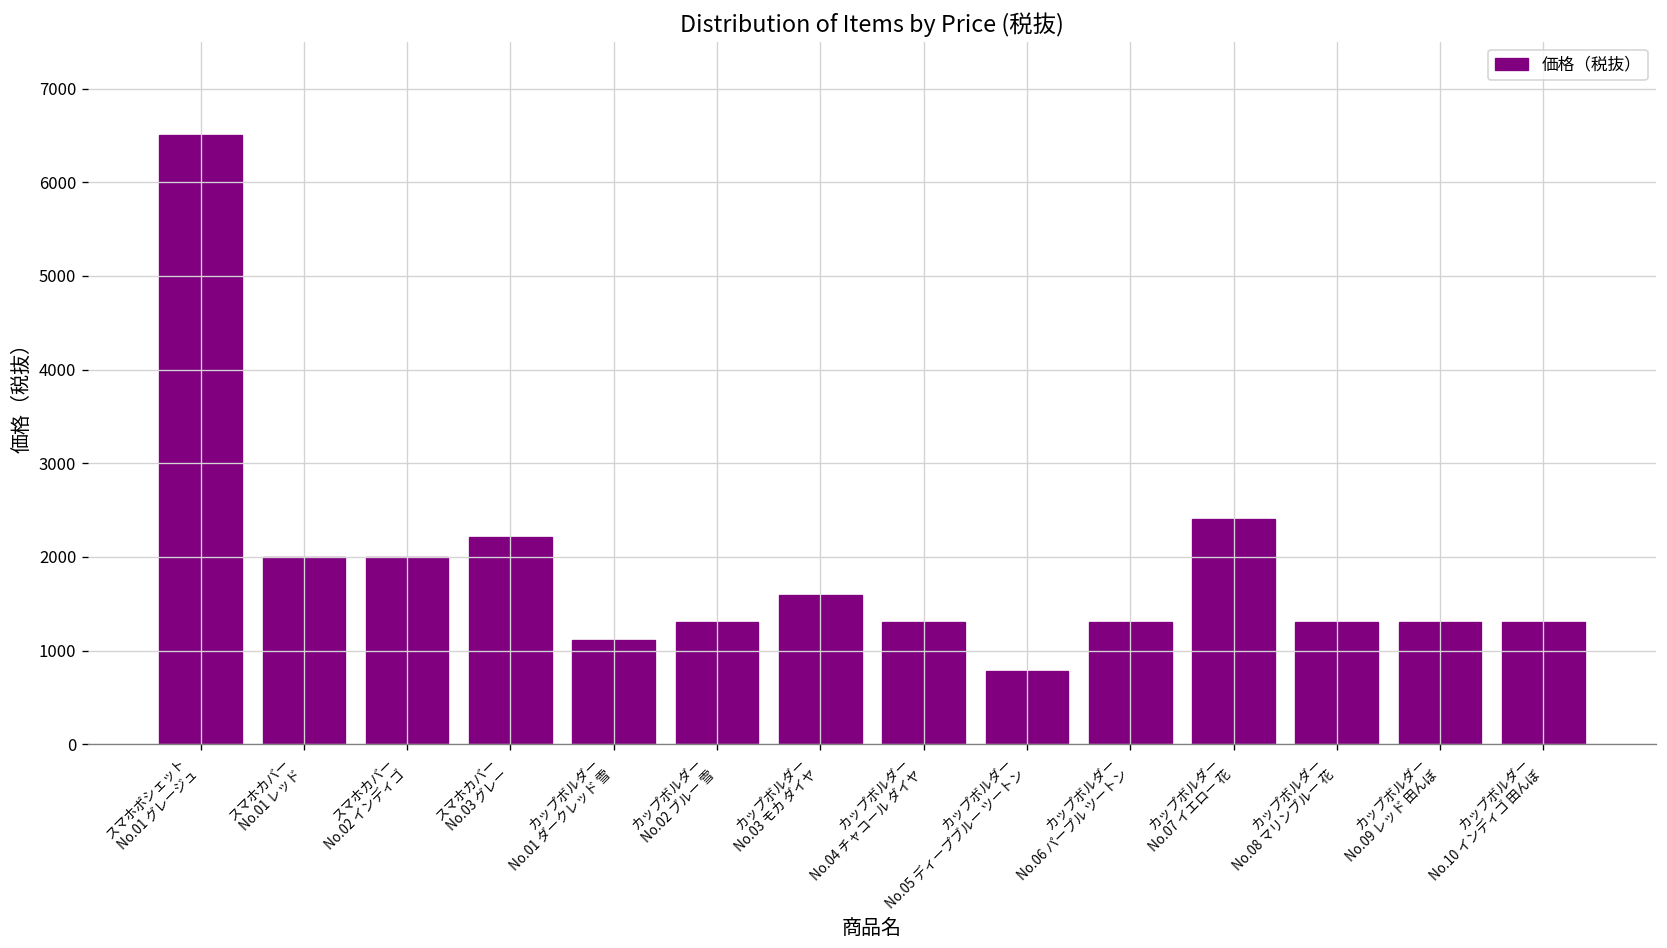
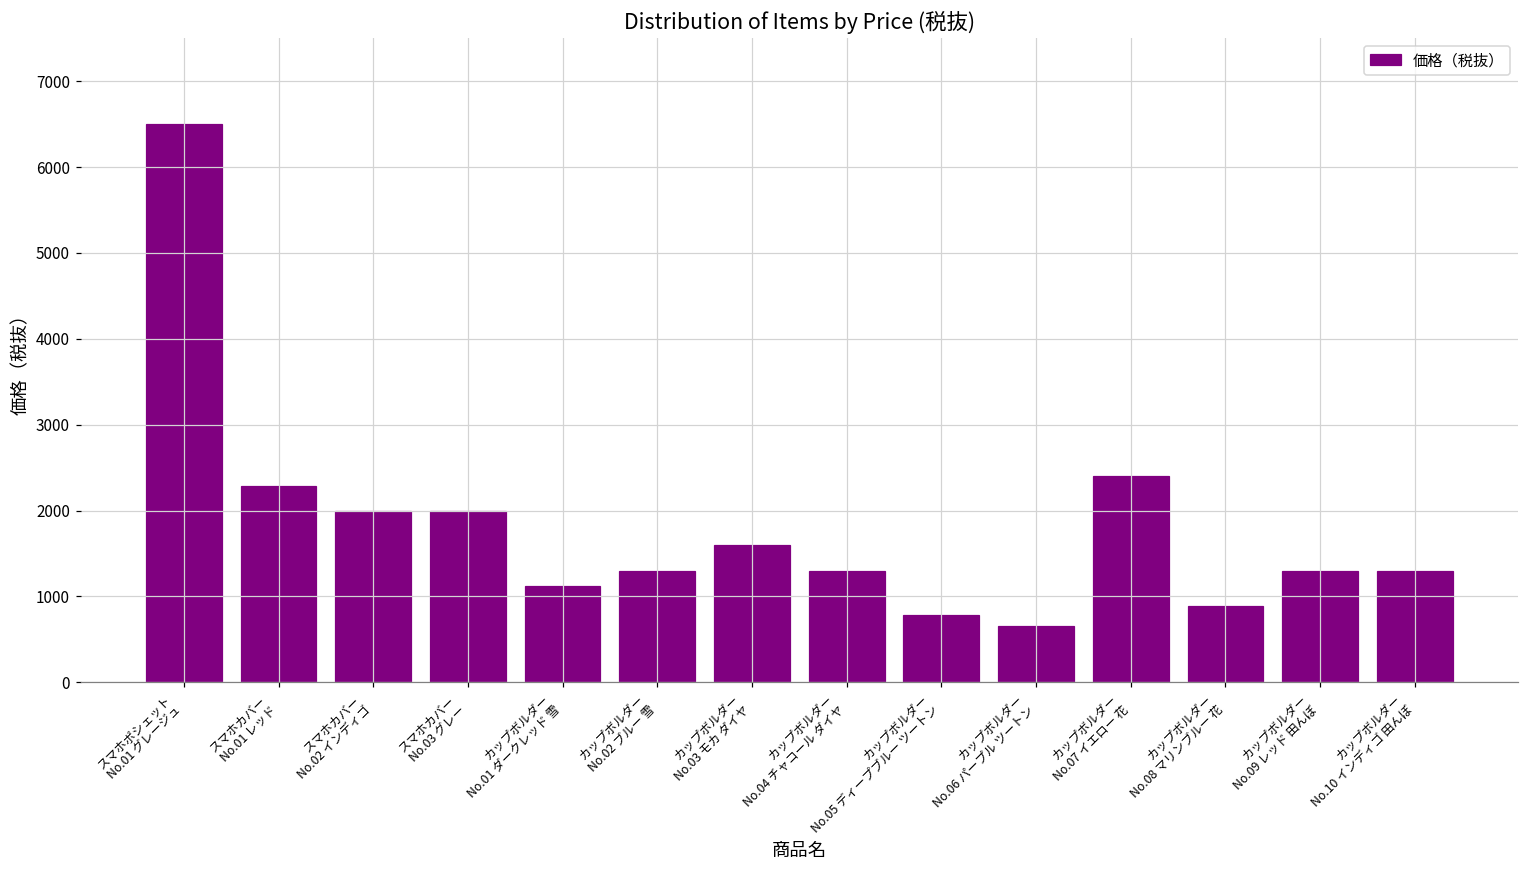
  {
    "スマホポシェット No.01 グレージュ": 6500,
-   "スマホカバー No.01 レッド": 2000,
+   "スマホカバー No.01 レッド": 2300,
    "スマホカバー No.02 インディゴ": 2000,
-   "スマホカバー No.03 グレー": 2200,
+   "スマホカバー No.03 グレー": 2000,
    "カップボルダー No.01 ダークレッド 雪": 1100,
    "カップボルダー No.02 ブルー 雪": 1300,
    "カップボルダー No.03 モカ ダイヤ": 1600,
    "カップボルダー No.04 チャコール ダイヤ": 1300,
    "カップボルダー No.05 ディープブルー ツートン": 800,
-   "カップボルダー No.06 パープル ツートン": 1300,
+   "カップボルダー No.06 パープル ツートン": 700,
    "カップボルダー No.07 イエロー 花": 2400,
-   "カップボルダー No.08 マリンブルー 花": 1300,
+   "カップボルダー No.08 マリンブルー 花": 900,
    "カップボルダー No.09 レッド 田んぼ": 1300,
    "カップボルダー No.10 インディゴ 田んぼ": 1300
  }
